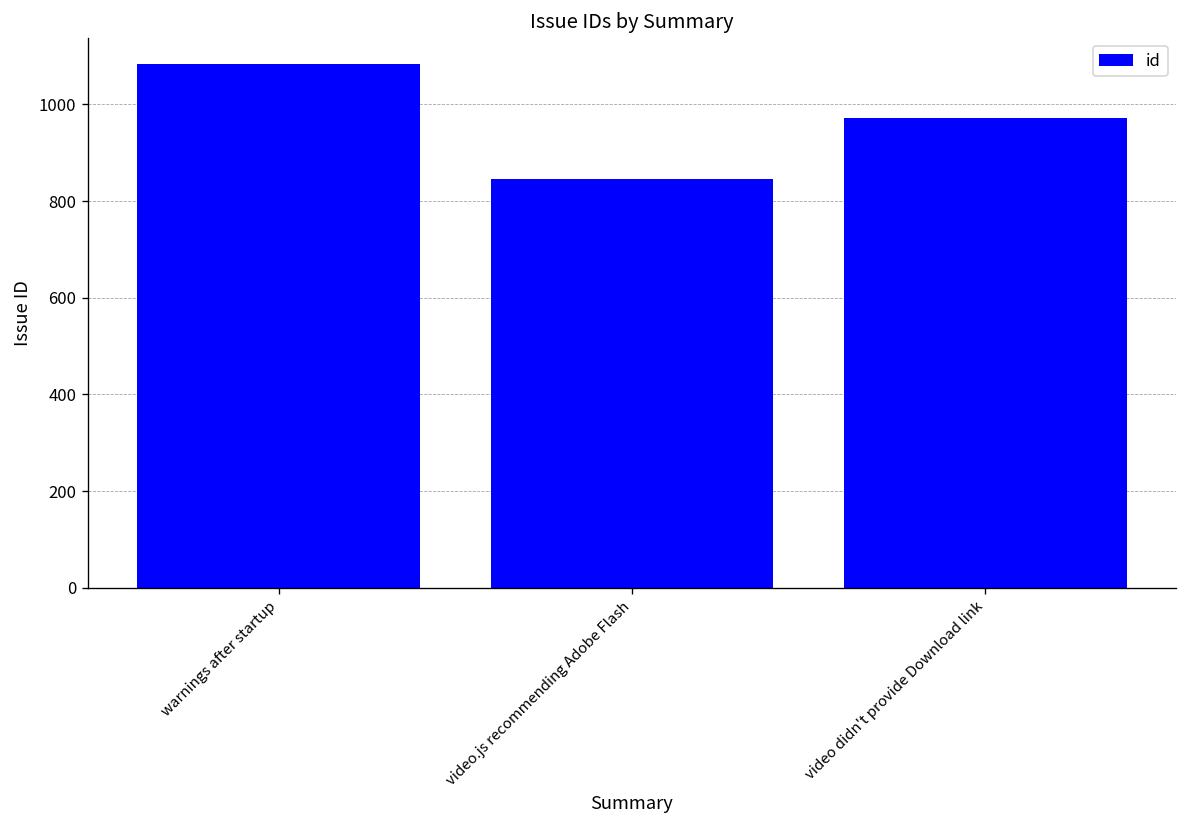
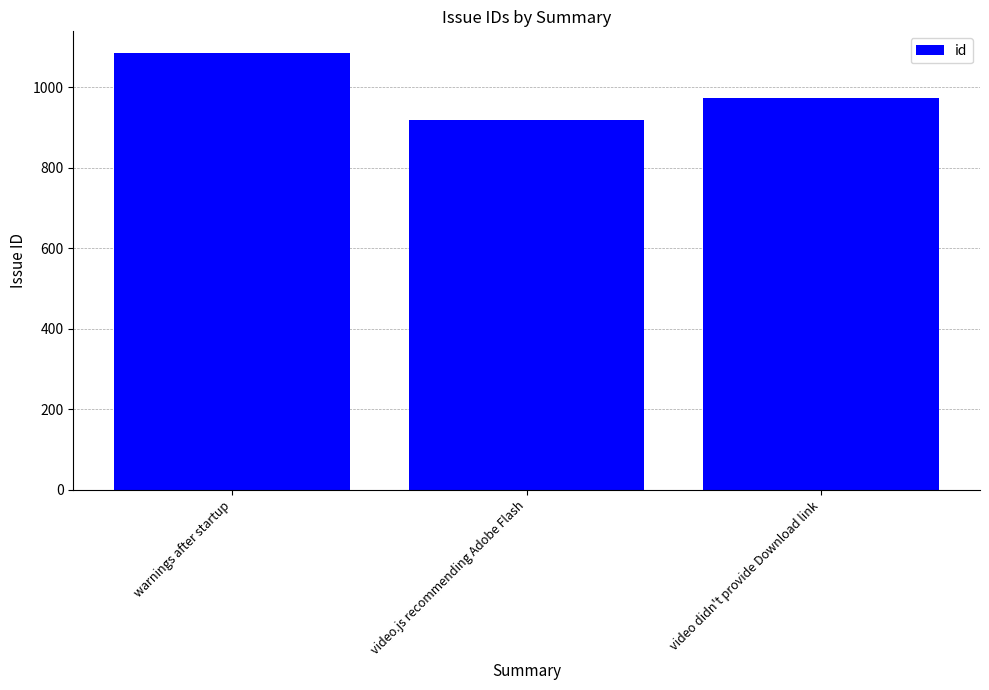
  {
    "warnings after startup": 1080,
-   "video.js recommending Adobe Flash": 850,
+   "video.js recommending Adobe Flash": 920,
    "video didn't provide Download link": 970
  }
